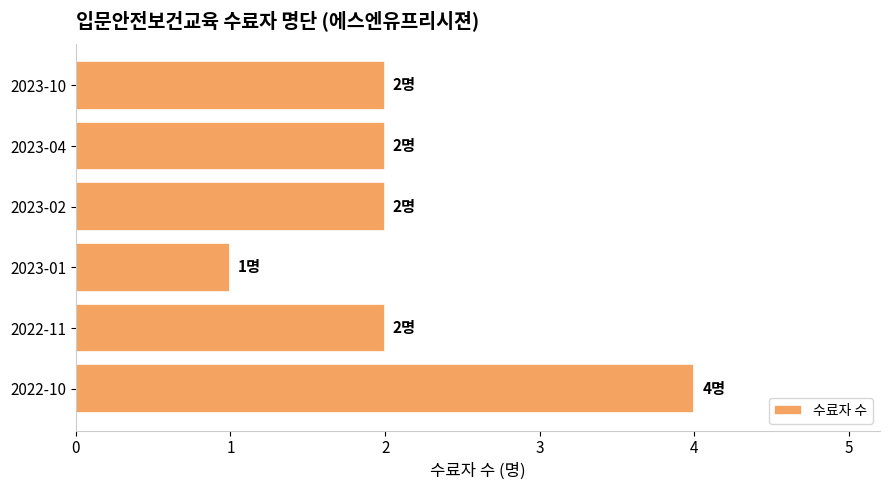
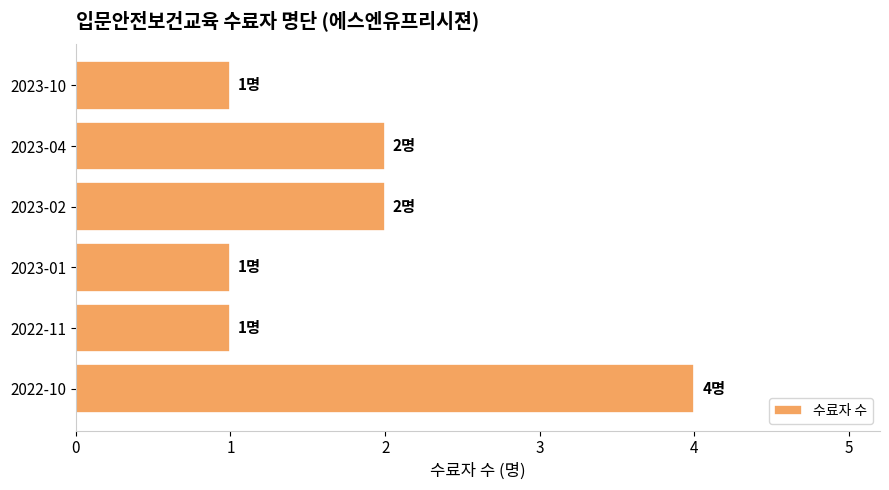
  {
-   "2023-10": "2명",
+   "2023-10": "1명",
    "2023-04": "2명",
    "2023-02": "2명",
    "2023-01": "1명",
-   "2022-11": "2명",
+   "2022-11": "1명",
    "2022-10": "4명"
  }
